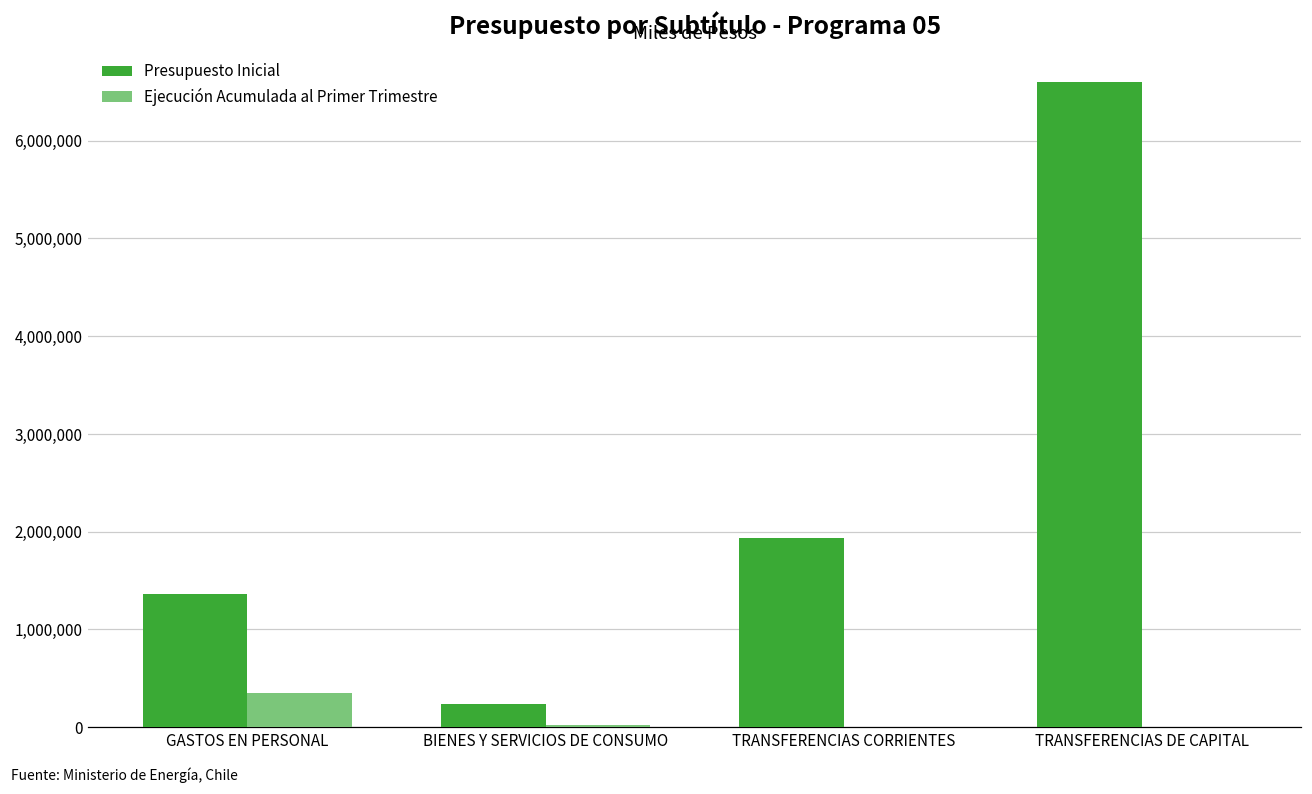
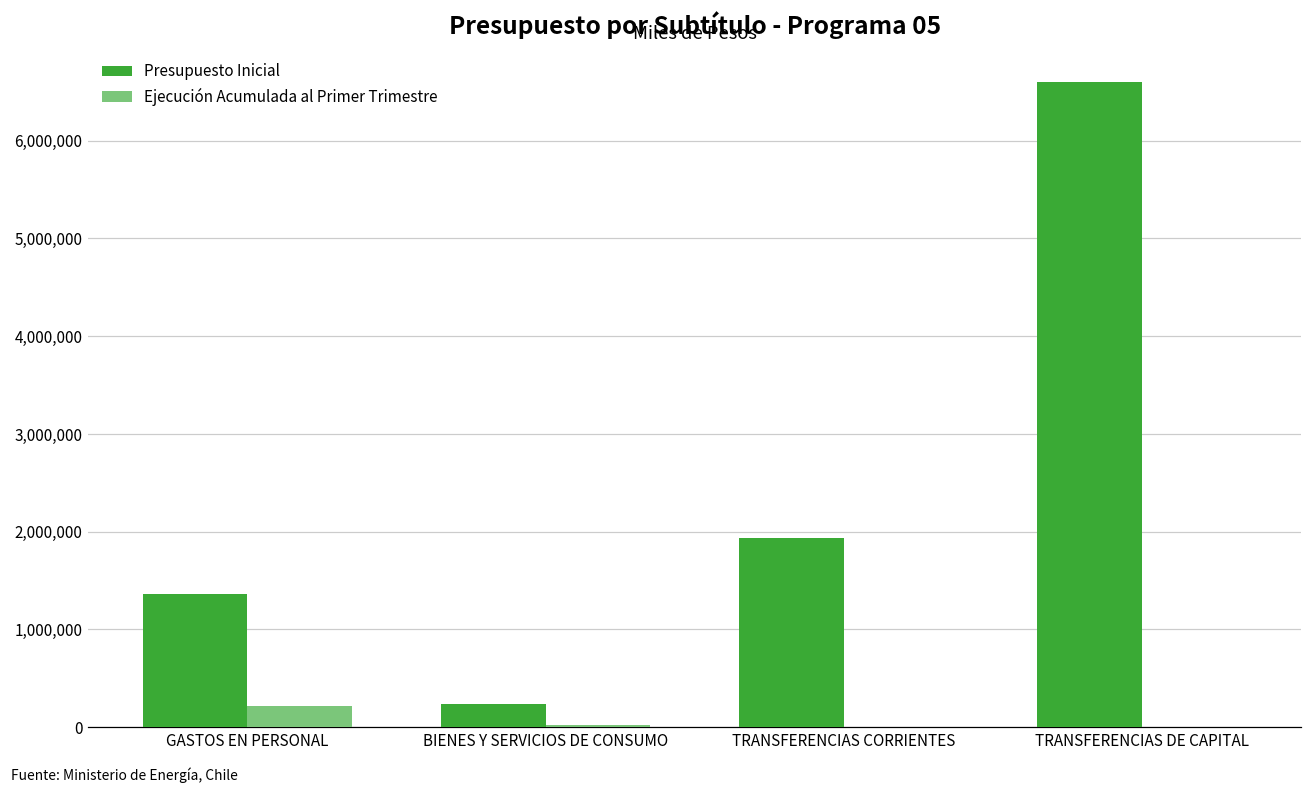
  {
    "Presupuesto Inicial": {
      "GASTOS EN PERSONAL": "1,400,000",
      "BIENES Y SERVICIOS DE CONSUMO": "200,000",
      "TRANSFERENCIAS CORRIENTES": "1,900,000",
      "TRANSFERENCIAS DE CAPITAL": "6,600,000"
    },
    "Ejecución Acumulada al Primer Trimestre": {
-     "GASTOS EN PERSONAL": "300,000",
+     "GASTOS EN PERSONAL": "200,000",
      "TRANSFERENCIAS CORRIENTES": "0",
      "TRANSFERENCIAS DE CAPITAL": "0"
    }
  }
